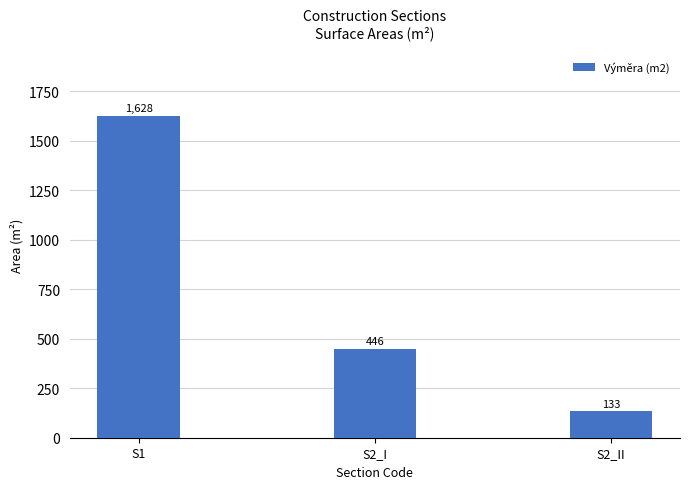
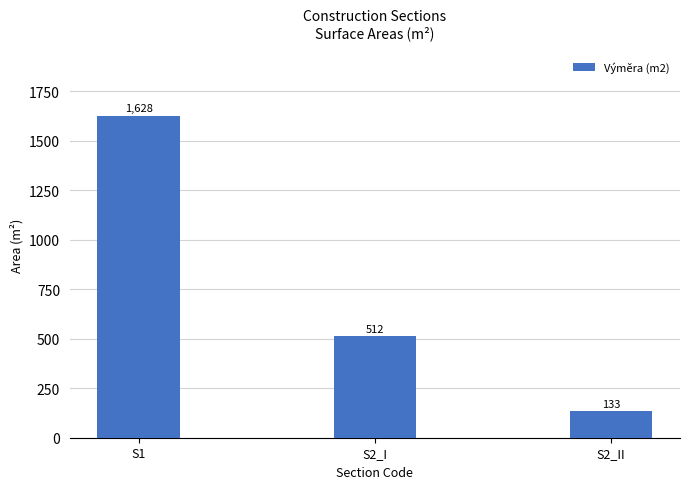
  {
    "S1": "1,628",
-   "S2_I": "446",
+   "S2_I": "512",
    "S2_II": "133"
  }
